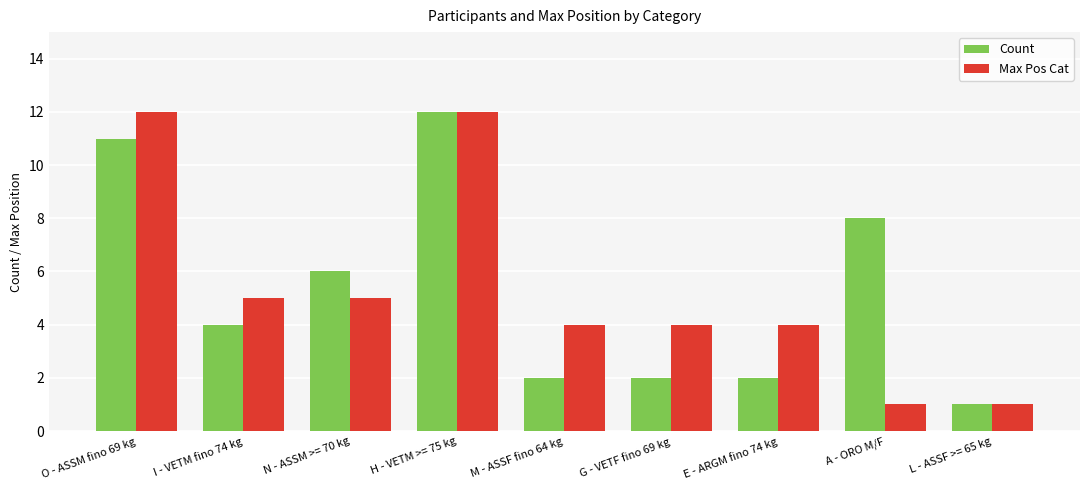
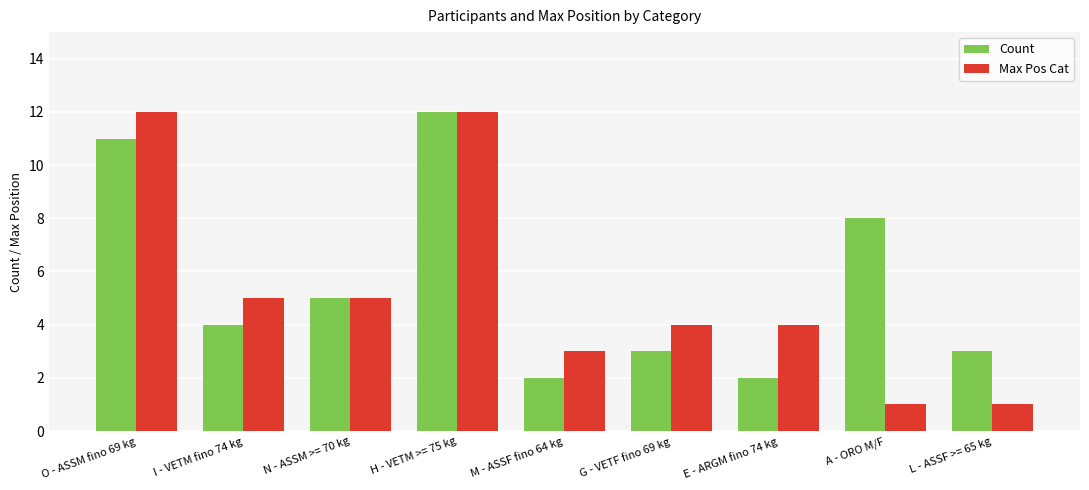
  {
    "Count": {
      "O - ASSM fino 69 kg": 11,
      "I - VETM fino 74 kg": 4,
-     "N - ASSM >= 70 kg": 6,
+     "N - ASSM >= 70 kg": 5,
      "H - VETM >= 75 kg": 12,
      "M - ASSF fino 64 kg": 2,
-     "G - VETF fino 69 kg": 2,
+     "G - VETF fino 69 kg": 3,
      "E - ARGM fino 74 kg": 2,
      "A - ORO M/F": 8,
-     "L - ASSF >= 65 kg": 1
+     "L - ASSF >= 65 kg": 3
    },
    "Max Pos Cat": {
      "O - ASSM fino 69 kg": 12,
      "I - VETM fino 74 kg": 5,
      "N - ASSM >= 70 kg": 5,
      "H - VETM >= 75 kg": 12,
-     "M - ASSF fino 64 kg": 4,
+     "M - ASSF fino 64 kg": 3,
      "G - VETF fino 69 kg": 4,
      "E - ARGM fino 74 kg": 4,
      "A - ORO M/F": 1,
      "L - ASSF >= 65 kg": 1
    }
  }
